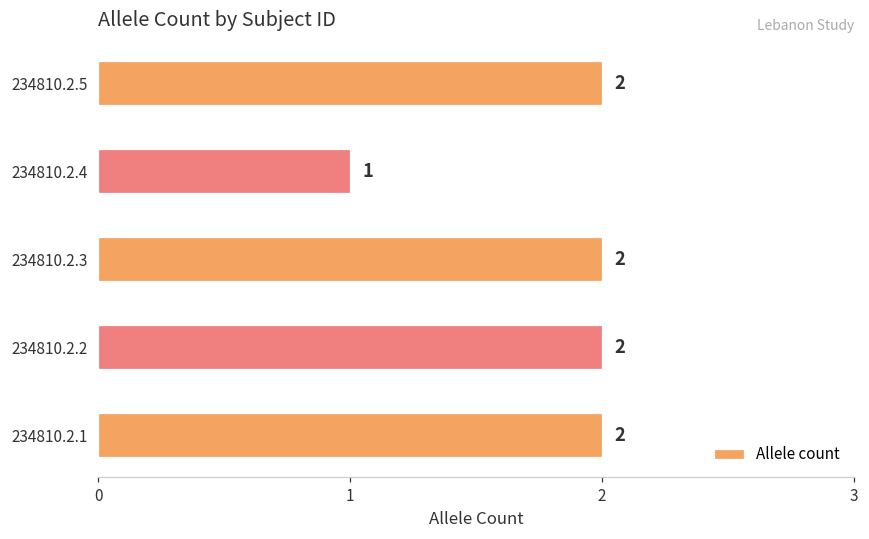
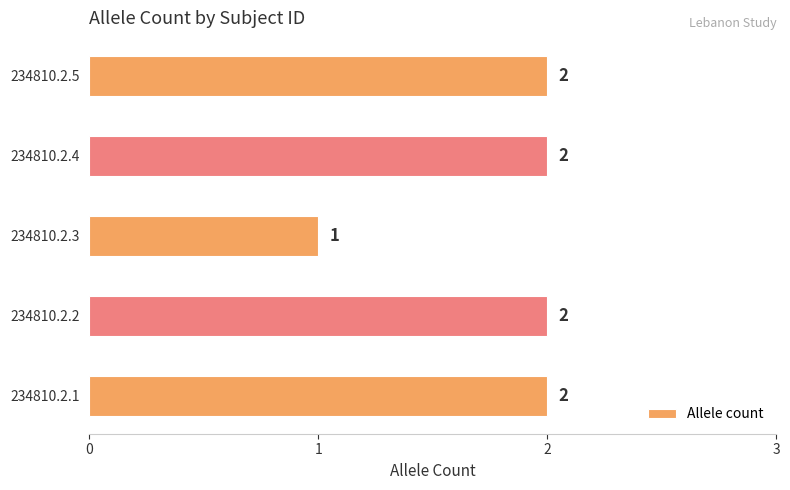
  {
    "234810.2.5": 2,
-   "234810.2.4": 1,
-   "234810.2.3": 2,
+   "234810.2.4": 2,
+   "234810.2.3": 1,
    "234810.2.2": 2,
    "234810.2.1": 2
  }
